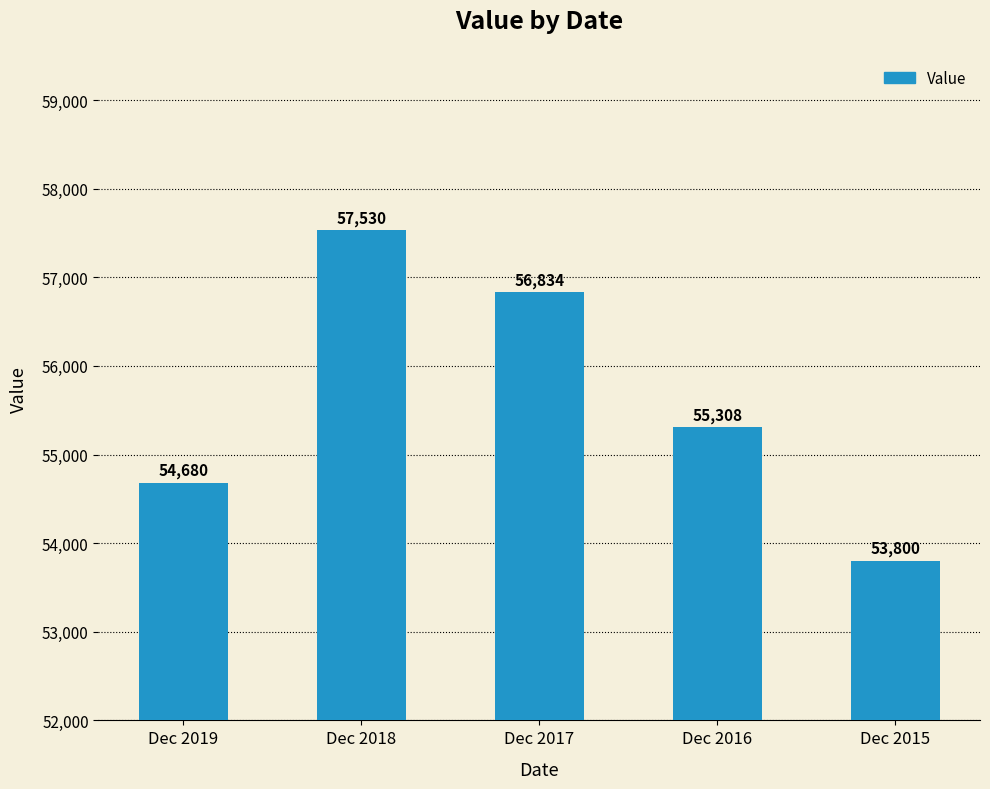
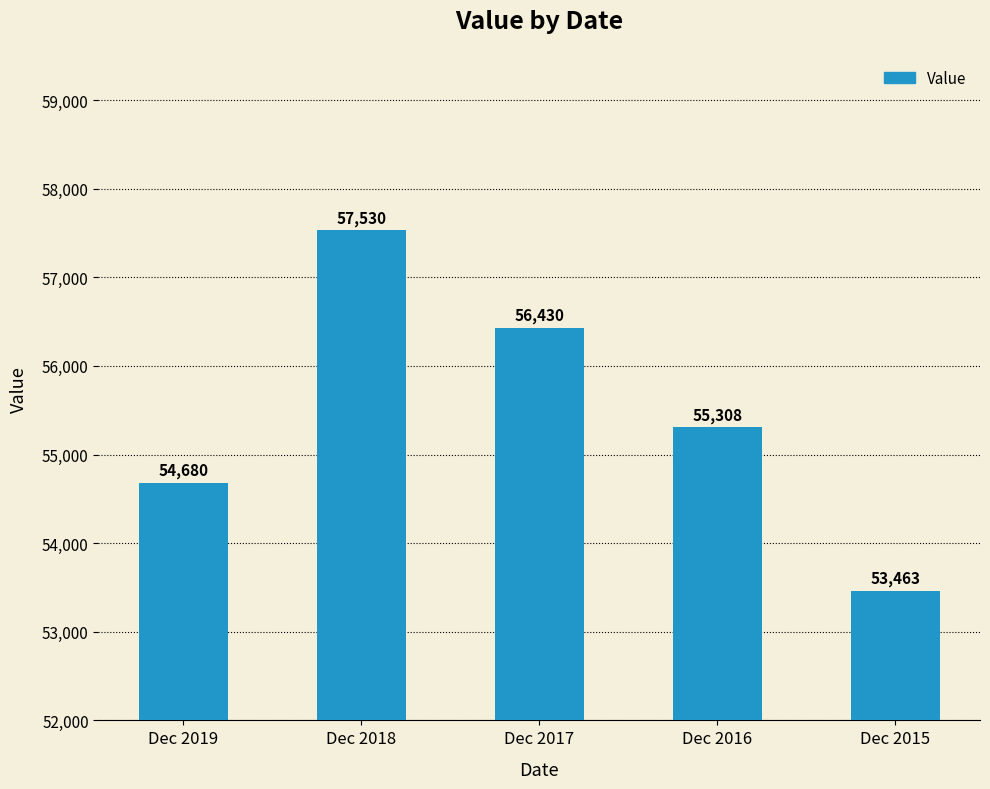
  {
    "Dec 2019": "54,680",
    "Dec 2018": "57,530",
-   "Dec 2017": "56,834",
+   "Dec 2017": "56,430",
    "Dec 2016": "55,308",
-   "Dec 2015": "53,800"
+   "Dec 2015": "53,463"
  }
